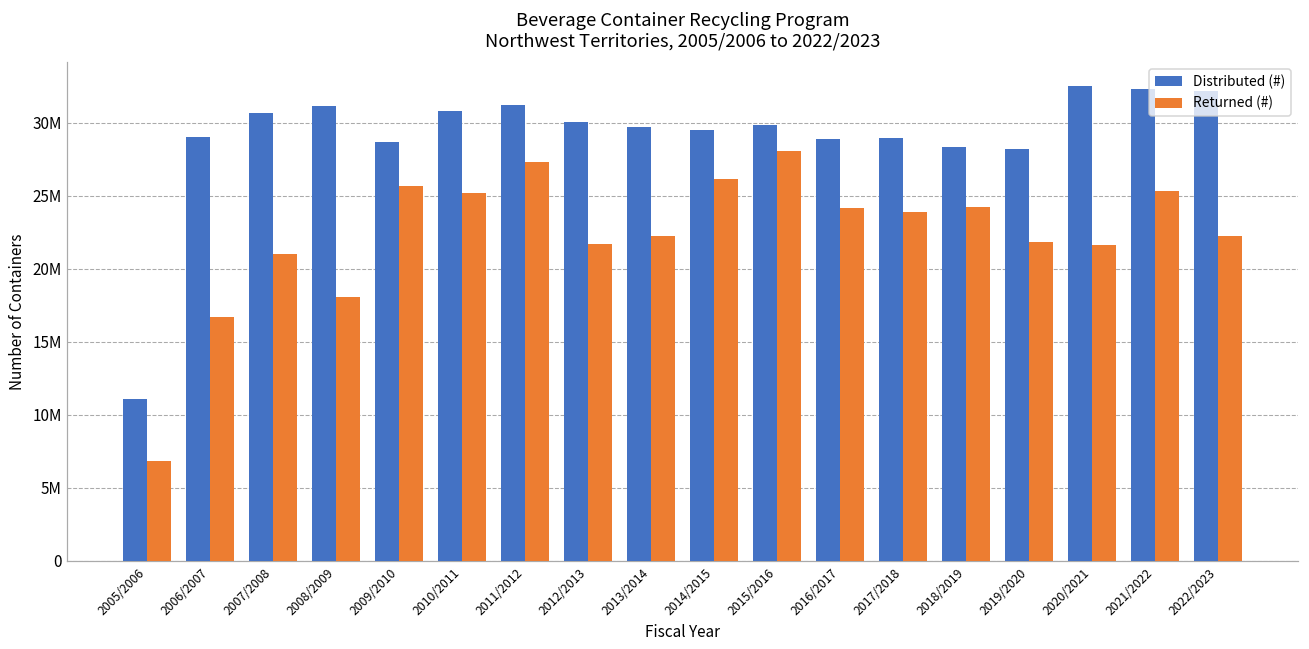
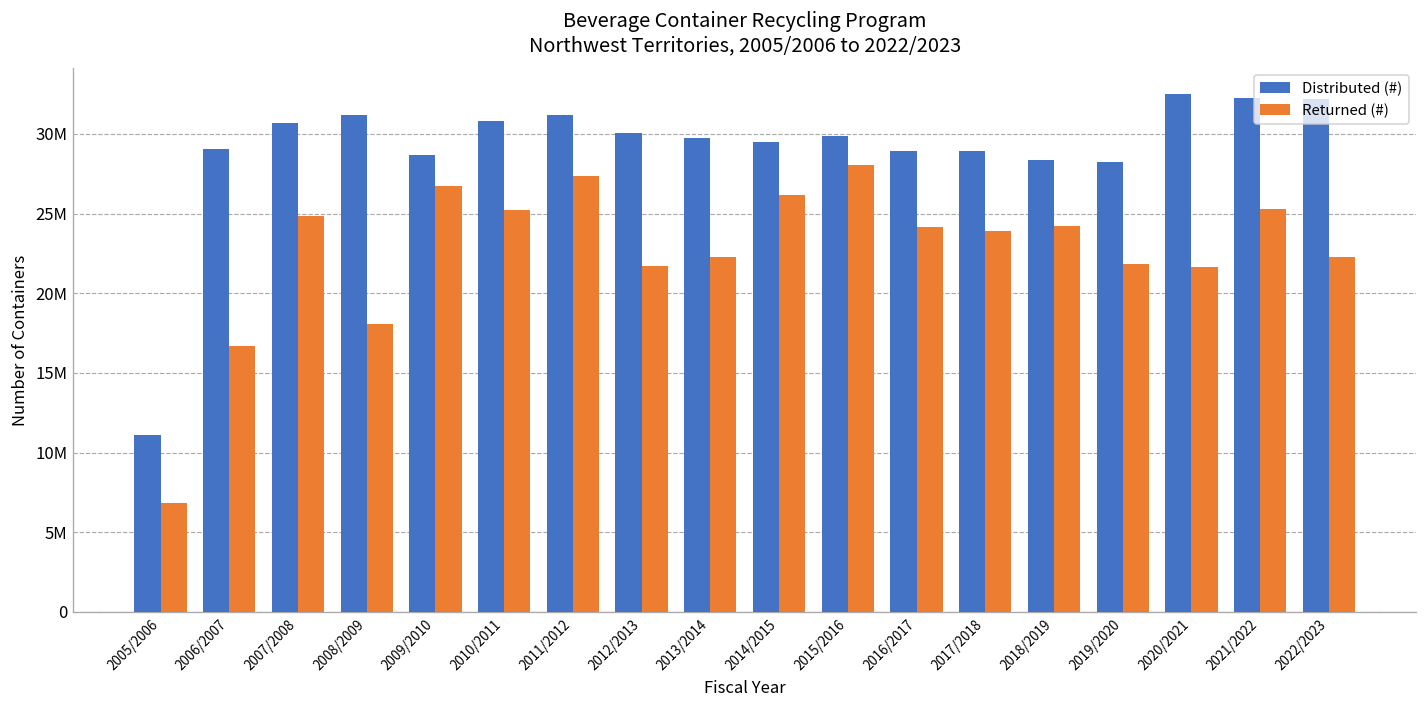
  {
    "Distributed (#)": {
      "2005/2006": 11100000,
      "2006/2007": 29000000,
      "2007/2008": 30700000,
      "2008/2009": 31200000,
      "2009/2010": 28700000,
      "2010/2011": 30800000,
      "2011/2012": 31200000,
      "2012/2013": 30000000,
      "2013/2014": 29700000,
      "2014/2015": 29500000,
      "2015/2016": 29900000,
      "2016/2017": 28900000,
      "2017/2018": 28900000,
      "2018/2019": 28400000,
      "2019/2020": 28200000,
      "2020/2021": 32500000,
      "2021/2022": 32300000
    },
    "Returned (#)": {
      "2005/2006": 6800000,
      "2006/2007": 16700000,
-     "2007/2008": 21000000,
+     "2007/2008": 24900000,
      "2008/2009": 18000000,
-     "2009/2010": 25600000,
+     "2009/2010": 26800000,
      "2010/2011": 25200000,
      "2011/2012": 27300000,
      "2012/2013": 21700000,
      "2013/2014": 22200000,
      "2014/2015": 26200000,
      "2015/2016": 28100000,
      "2016/2017": 24200000,
      "2017/2018": 23900000,
      "2018/2019": 24200000,
      "2019/2020": 21800000,
      "2020/2021": 21700000,
      "2021/2022": 25300000,
      "2022/2023": 22300000
    }
  }
